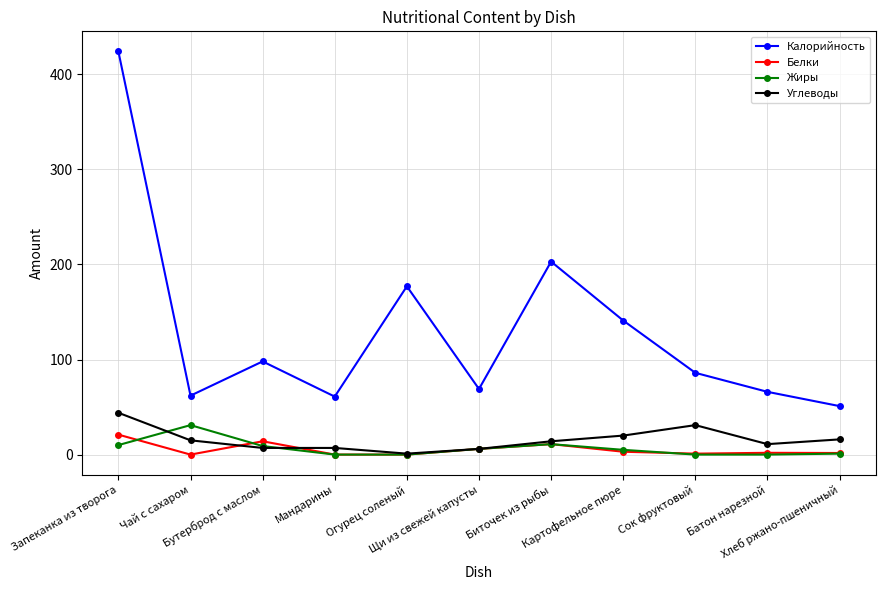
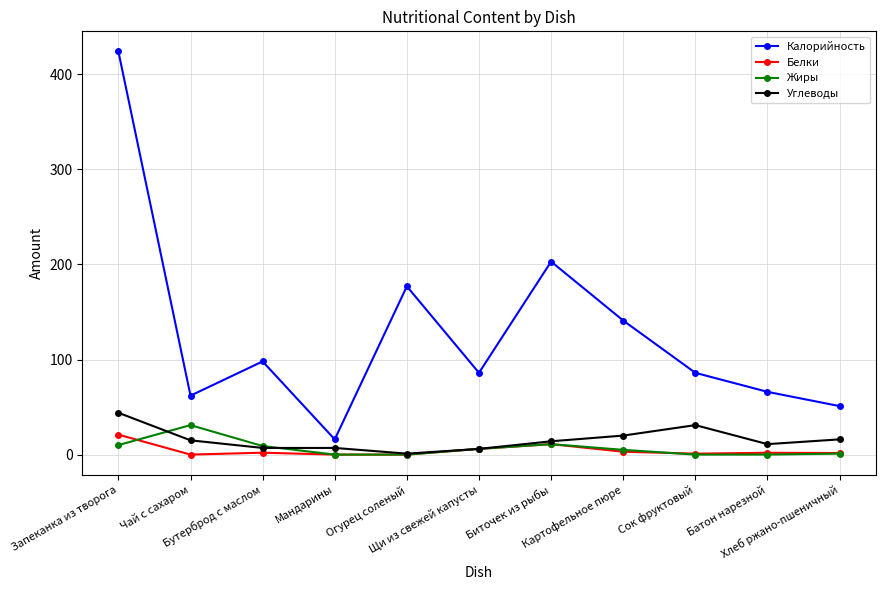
  {
    "Калорийность": {
      "Запеканка из творога": 420,
      "Чай с сахаром": 60,
      "Бутерброд с маслом": 100,
-     "Мандарины": 60,
+     "Мандарины": 20,
      "Огурец соленый": 180,
-     "Щи из свежей капусты": 70,
+     "Щи из свежей капусты": 90,
      "Биточек из рыбы": 200,
      "Картофельное пюре": 140,
      "Сок фруктовый": 90,
      "Батон нарезной": 70,
      "Хлеб ржано-пшеничный": 50
    },
    "Белки": {
      "Запеканка из творога": 20,
      "Чай с сахаром": 0,
-     "Бутерброд с маслом": 10
+     "Бутерброд с маслом": 0
    },
    "Жиры": {
      "Запеканка из творога": 10,
      "Чай с сахаром": 30
    },
    "Углеводы": {
      "Запеканка из творога": 40,
      "Чай с сахаром": 20,
      "Мандарины": 10,
      "Биточек из рыбы": 10,
      "Картофельное пюре": 20,
      "Сок фруктовый": 30,
      "Батон нарезной": 10,
      "Хлеб ржано-пшеничный": 20
    }
  }
